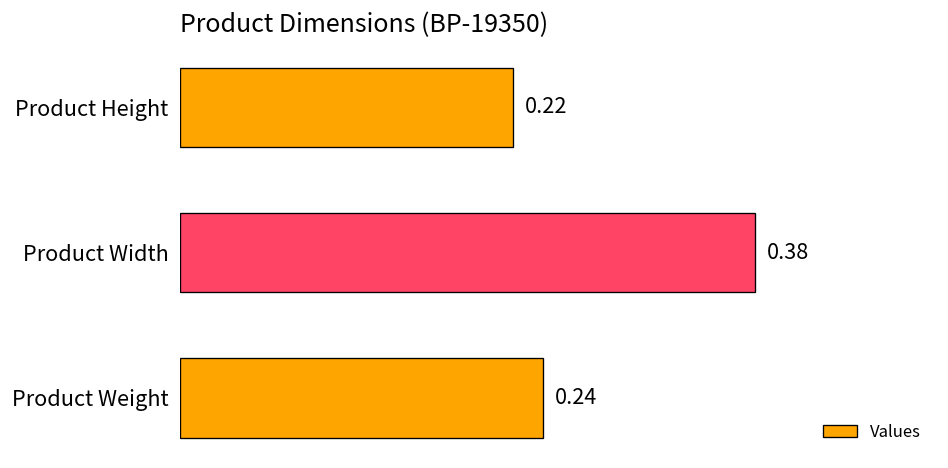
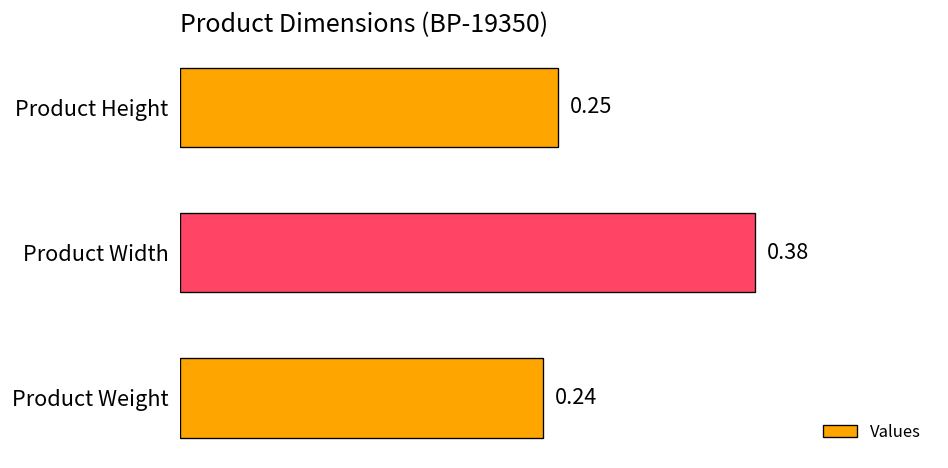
  {
-   "Product Height": 0.22,
+   "Product Height": 0.25,
    "Product Width": 0.38,
    "Product Weight": 0.24
  }
